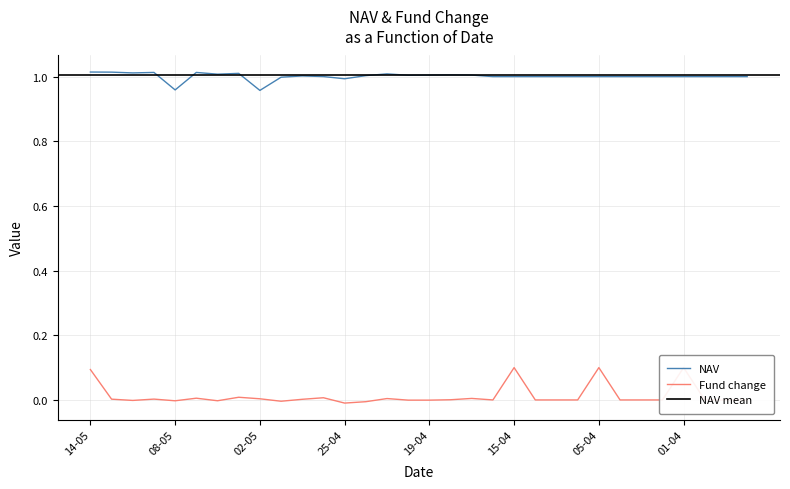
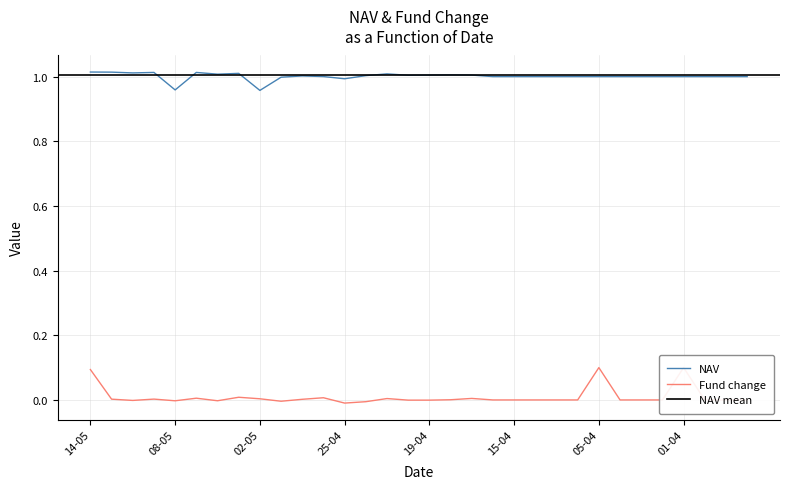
  {
    "NAV": {
      "14-05": 1.01,
      "08-05": 0.96,
      "02-05": 0.96,
      "25-04": 1.0,
      "19-04": 1.0,
      "15-04": 1.0,
      "05-04": 1.0,
      "01-04": 1.0
    },
    "Fund change": {
      "14-05": 0.1,
      "08-05": 0.0,
      "02-05": 0.0,
      "25-04": -0.01,
      "19-04": 0.0,
-     "15-04": 0.1,
+     "15-04": 0.0,
      "05-04": 0.1
    }
  }
